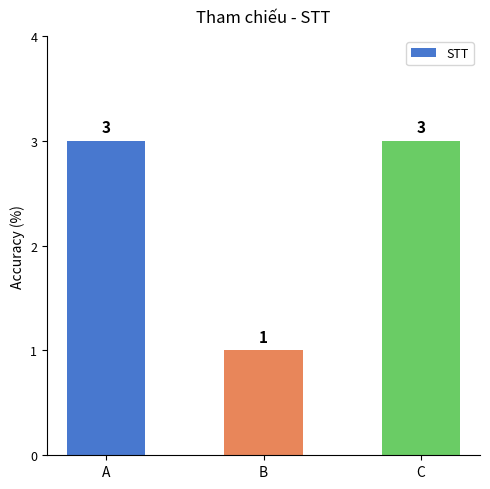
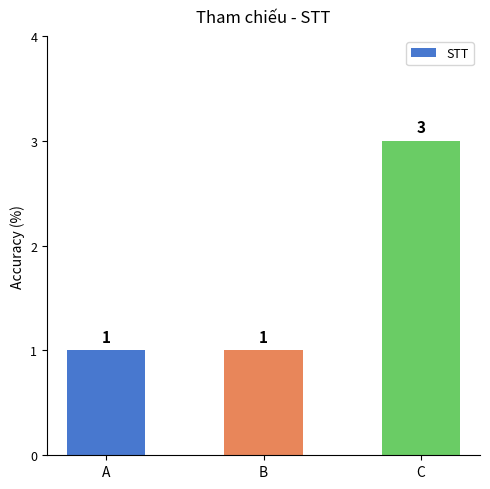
  {
-   "A": 3,
+   "A": 1,
    "B": 1,
    "C": 3
  }
